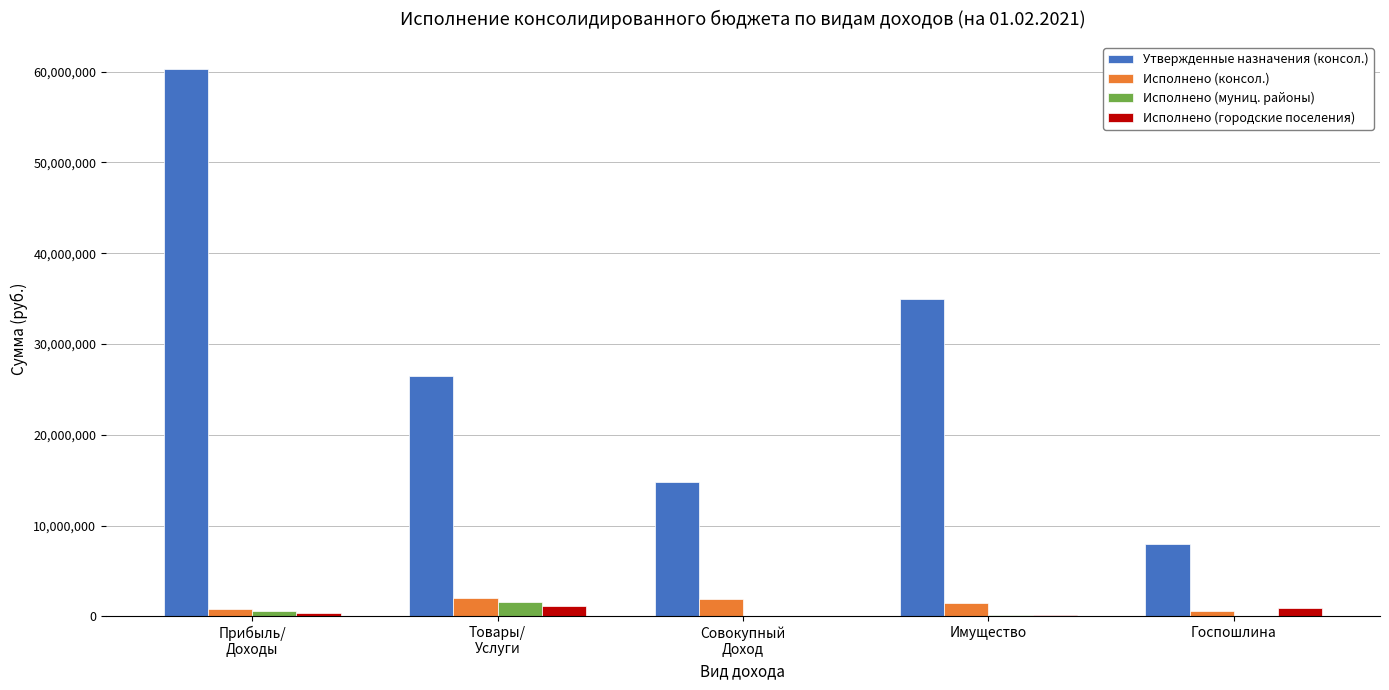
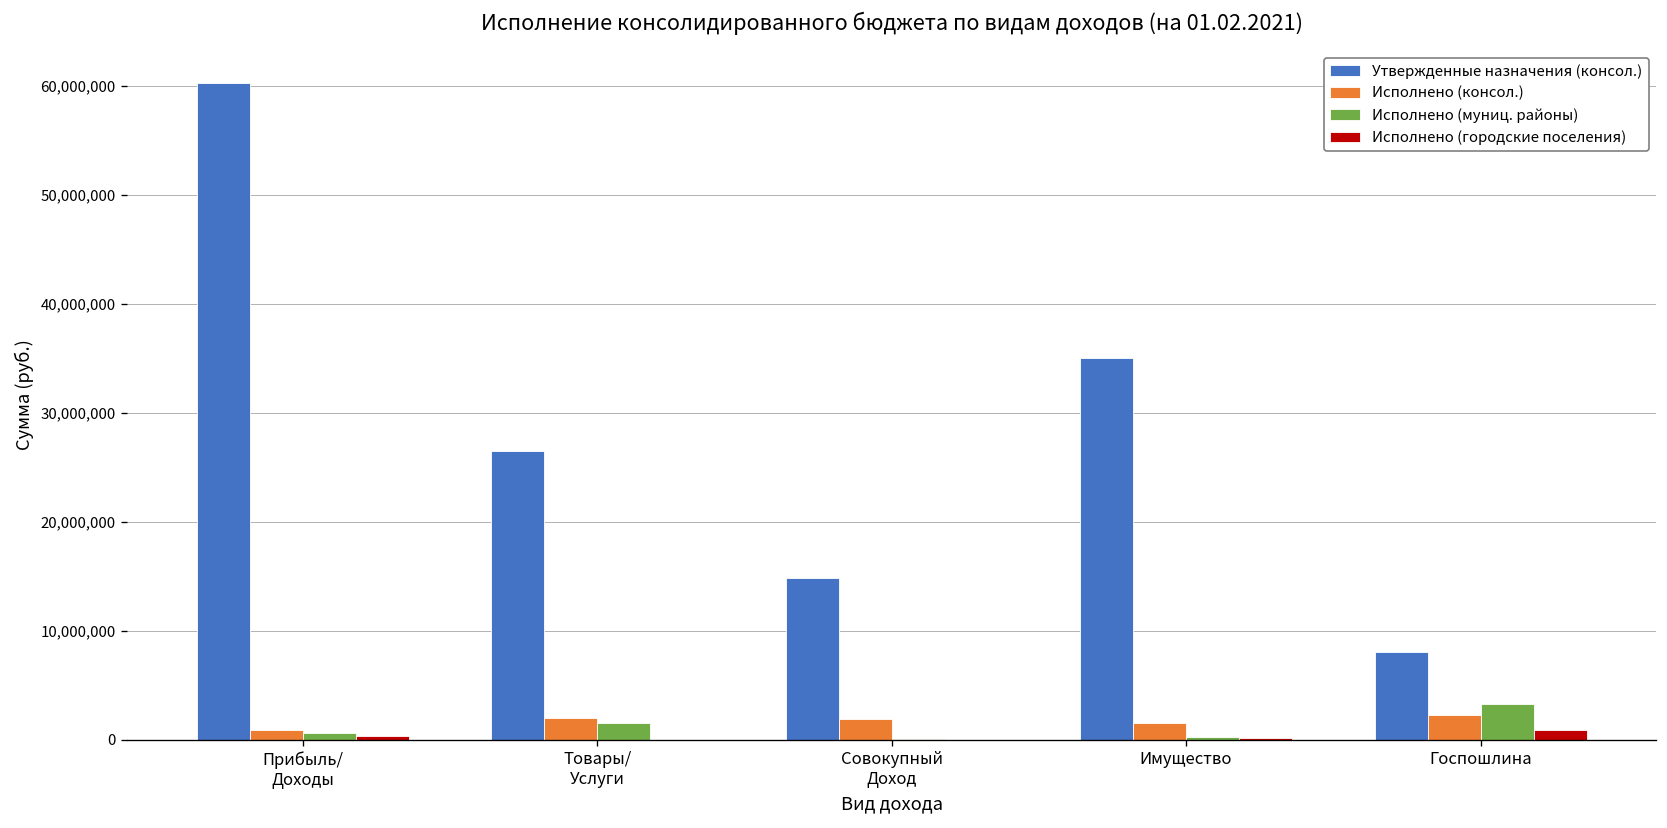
  {
    "Утвержденные назначения (консол.)": {
      "Прибыль/ Доходы": "60,000,000",
      "Товары/ Услуги": "27,000,000",
      "Совокупный Доход": "15,000,000",
      "Имущество": "35,000,000",
      "Госпошлина": "8,000,000"
    },
    "Исполнено (консол.)": {
      "Прибыль/ Доходы": "1,000,000",
      "Товары/ Услуги": "2,000,000",
      "Совокупный Доход": "2,000,000",
      "Имущество": "2,000,000",
-     "Госпошлина": "1,000,000"
+     "Госпошлина": "2,000,000"
    },
    "Исполнено (муниц. районы)": {
      "Прибыль/ Доходы": "1,000,000",
      "Товары/ Услуги": "2,000,000",
-     "Госпошлина": "0"
+     "Госпошлина": "3,000,000"
    },
    "Исполнено (городские поселения)": {
      "Прибыль/ Доходы": "0",
-     "Товары/ Услуги": "1,000,000",
+     "Товары/ Услуги": "0",
      "Госпошлина": "1,000,000"
    }
  }
